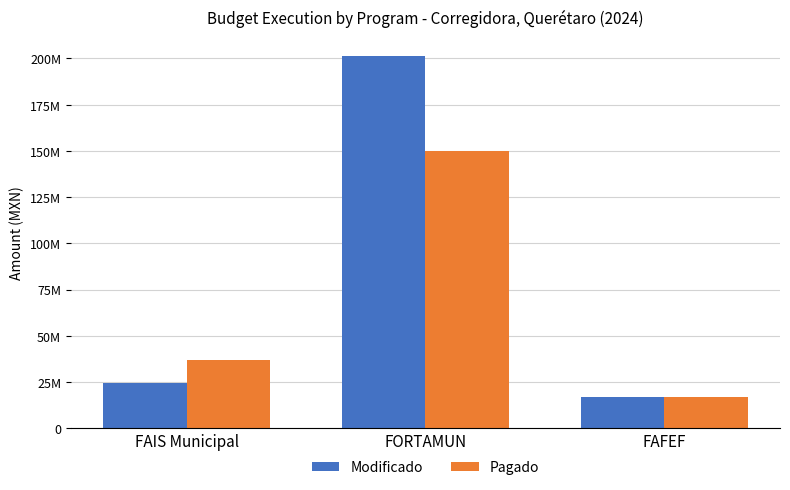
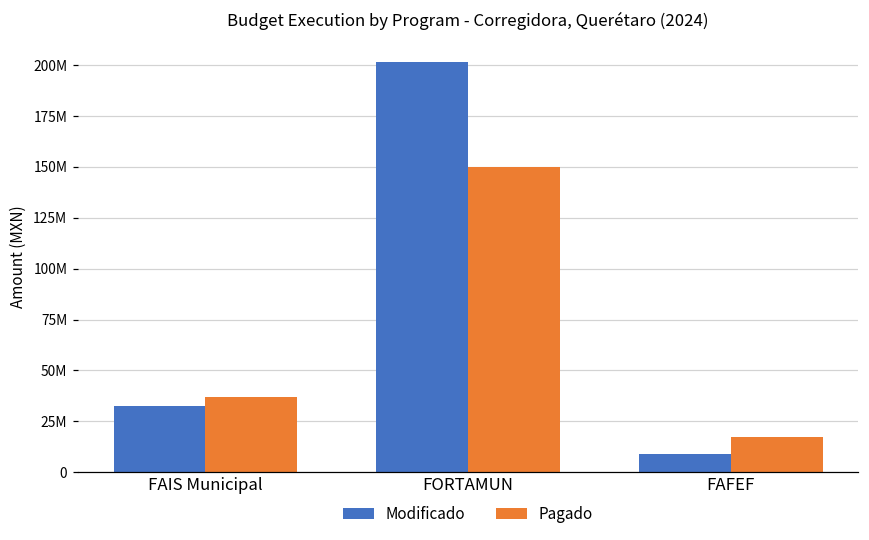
  {
    "Modificado": {
-     "FAIS Municipal": 24000000,
+     "FAIS Municipal": 33000000,
      "FORTAMUN": 201000000,
-     "FAFEF": 17000000
+     "FAFEF": 9000000
    },
    "Pagado": {
      "FAIS Municipal": 37000000,
      "FORTAMUN": 150000000,
      "FAFEF": 17000000
    }
  }
